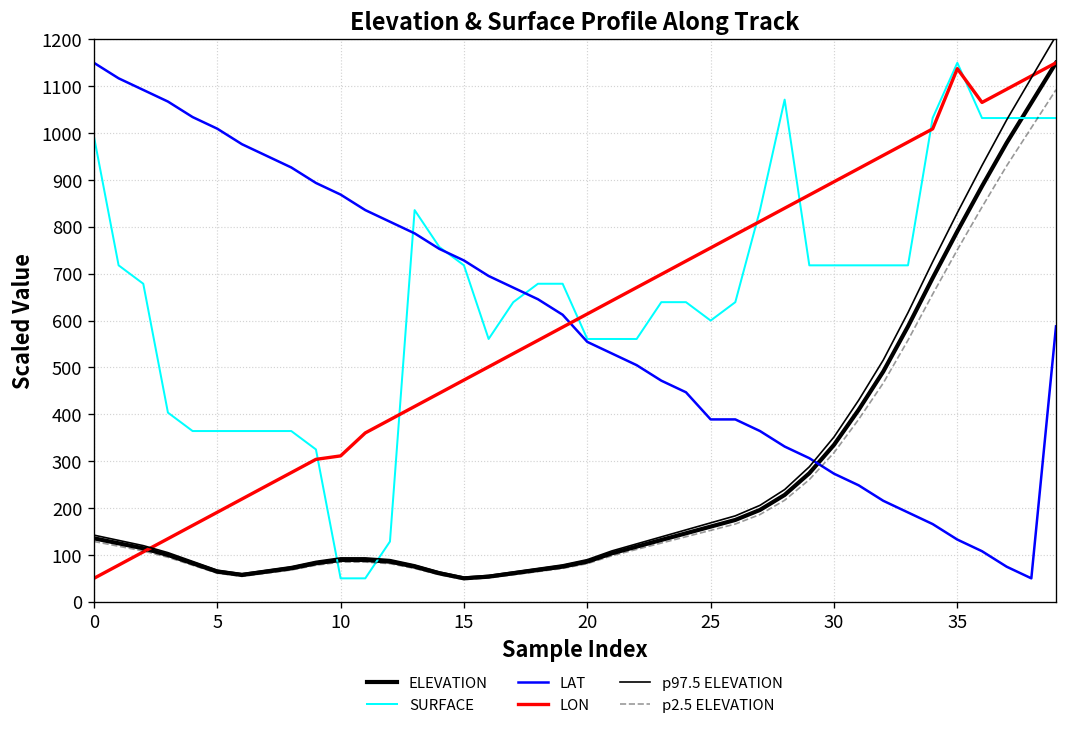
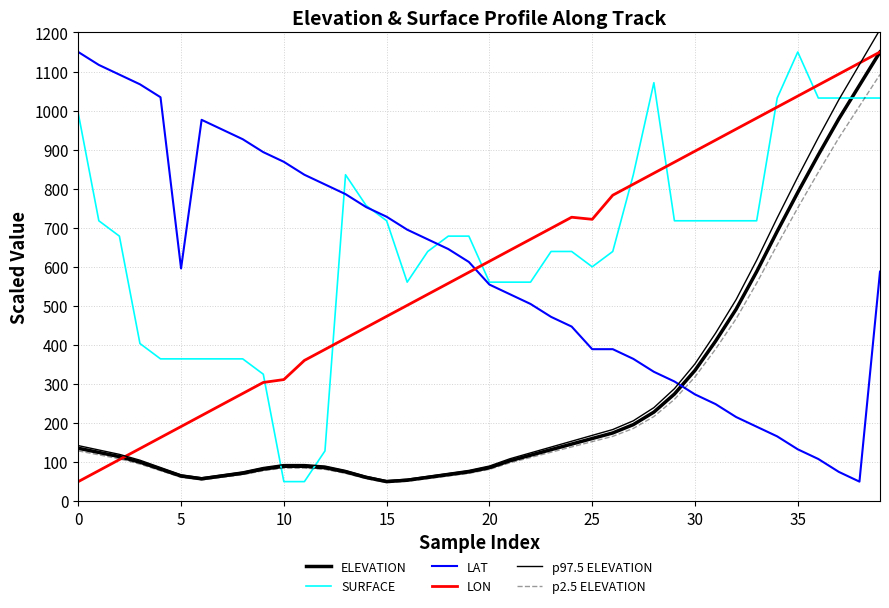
  {
    "SURFACE": {
      "0": 990,
      "5": 360,
      "10": 50,
      "15": 720,
      "25": 600,
      "30": 720,
      "35": 1150
    },
    "LAT": {
      "0": 1150,
-     "5": 1010,
+     "5": 600,
      "10": 870,
      "15": 730,
      "25": 390,
      "30": 270,
      "35": 130
    },
    "LON": {
      "0": 50,
      "5": 190,
      "10": 310,
      "15": 470,
      "20": 610,
-     "25": 760,
+     "25": 720,
      "30": 900,
-     "35": 1140
+     "35": 1040
    }
  }
